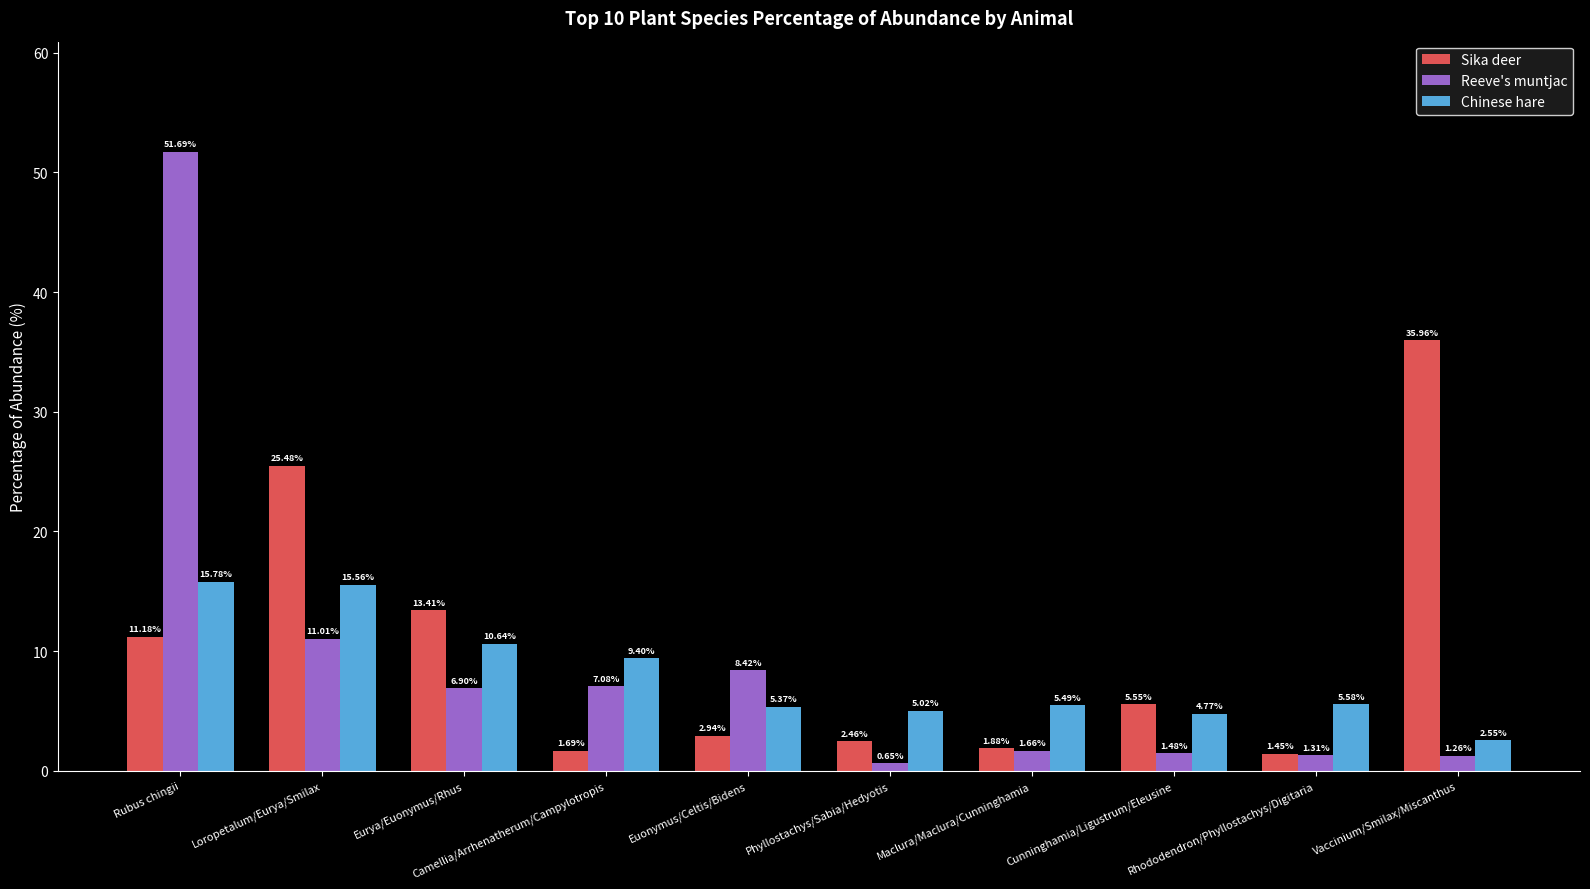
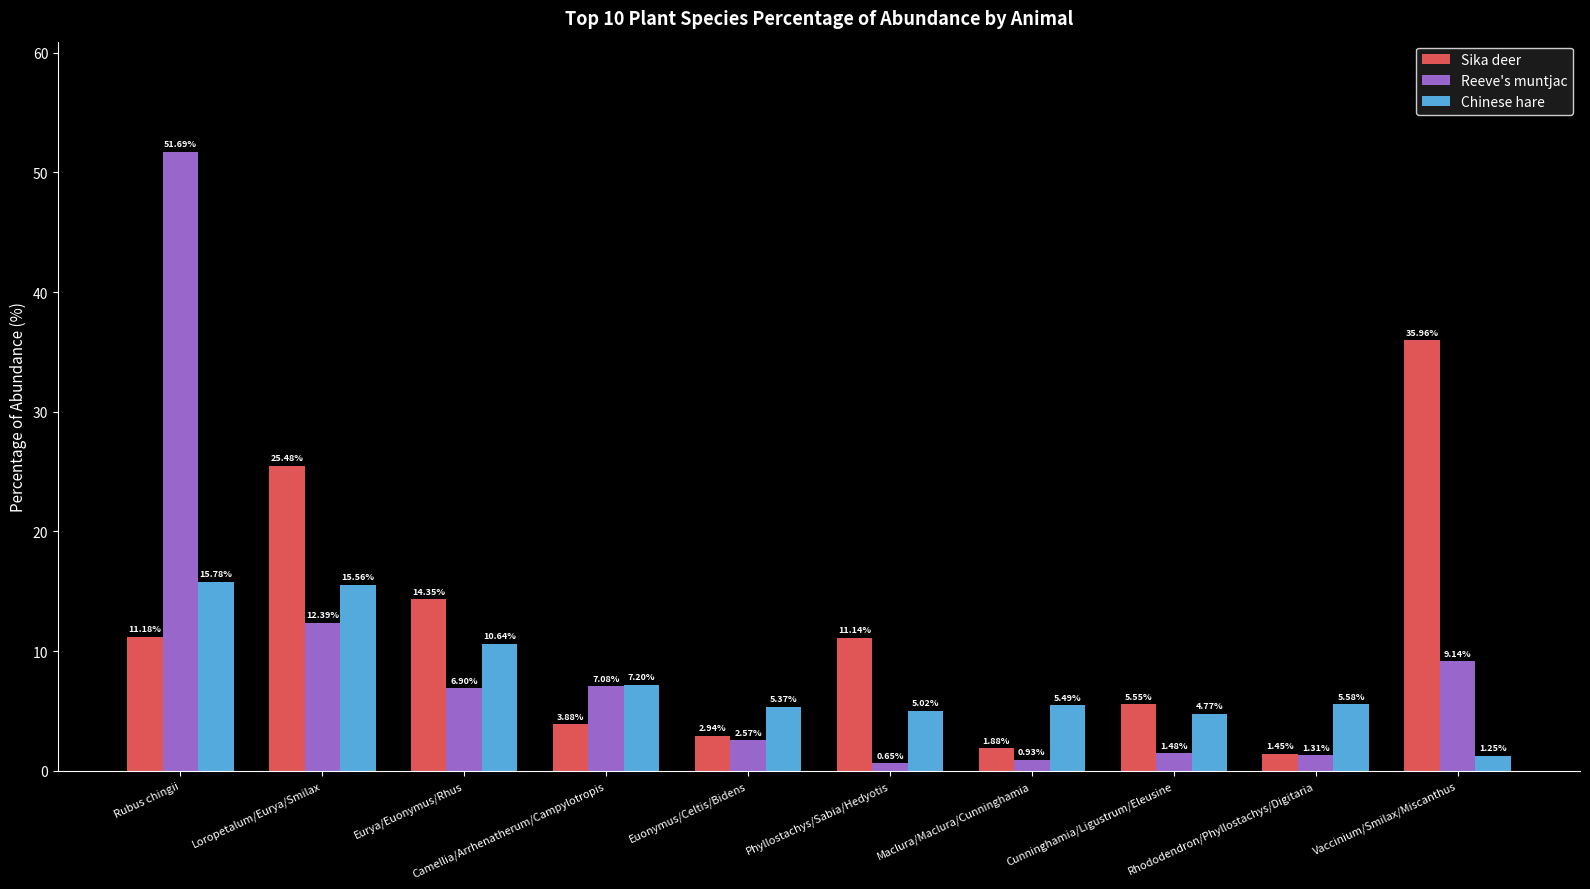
  {
    "Sika deer": {
      "Rubus chingii": "11.18%",
      "Loropetalum/Eurya/Smilax": "25.48%",
-     "Eurya/Euonymus/Rhus": "13.41%",
-     "Camellia/Arrhenatherum/Campylotropis": "1.69%",
+     "Eurya/Euonymus/Rhus": "14.35%",
+     "Camellia/Arrhenatherum/Campylotropis": "3.88%",
      "Euonymus/Celtis/Bidens": "2.94%",
-     "Phyllostachys/Sabia/Hedyotis": "2.46%",
+     "Phyllostachys/Sabia/Hedyotis": "11.14%",
      "Maclura/Maclura/Cunninghamia": "1.88%",
      "Cunninghamia/Ligustrum/Eleusine": "5.55%",
      "Rhododendron/Phyllostachys/Digitaria": "1.45%",
      "Vaccinium/Smilax/Miscanthus": "35.96%"
    },
    "Reeve's muntjac": {
      "Rubus chingii": "51.69%",
-     "Loropetalum/Eurya/Smilax": "11.01%",
+     "Loropetalum/Eurya/Smilax": "12.39%",
      "Eurya/Euonymus/Rhus": "6.90%",
      "Camellia/Arrhenatherum/Campylotropis": "7.08%",
-     "Euonymus/Celtis/Bidens": "8.42%",
+     "Euonymus/Celtis/Bidens": "2.57%",
      "Phyllostachys/Sabia/Hedyotis": "0.65%",
-     "Maclura/Maclura/Cunninghamia": "1.66%",
+     "Maclura/Maclura/Cunninghamia": "0.93%",
      "Cunninghamia/Ligustrum/Eleusine": "1.48%",
      "Rhododendron/Phyllostachys/Digitaria": "1.31%",
-     "Vaccinium/Smilax/Miscanthus": "1.26%"
+     "Vaccinium/Smilax/Miscanthus": "9.14%"
    },
    "Chinese hare": {
      "Rubus chingii": "15.78%",
      "Loropetalum/Eurya/Smilax": "15.56%",
      "Eurya/Euonymus/Rhus": "10.64%",
-     "Camellia/Arrhenatherum/Campylotropis": "9.40%",
+     "Camellia/Arrhenatherum/Campylotropis": "7.20%",
      "Euonymus/Celtis/Bidens": "5.37%",
      "Phyllostachys/Sabia/Hedyotis": "5.02%",
      "Maclura/Maclura/Cunninghamia": "5.49%",
      "Cunninghamia/Ligustrum/Eleusine": "4.77%",
      "Rhododendron/Phyllostachys/Digitaria": "5.58%",
-     "Vaccinium/Smilax/Miscanthus": "2.55%"
+     "Vaccinium/Smilax/Miscanthus": "1.25%"
    }
  }
